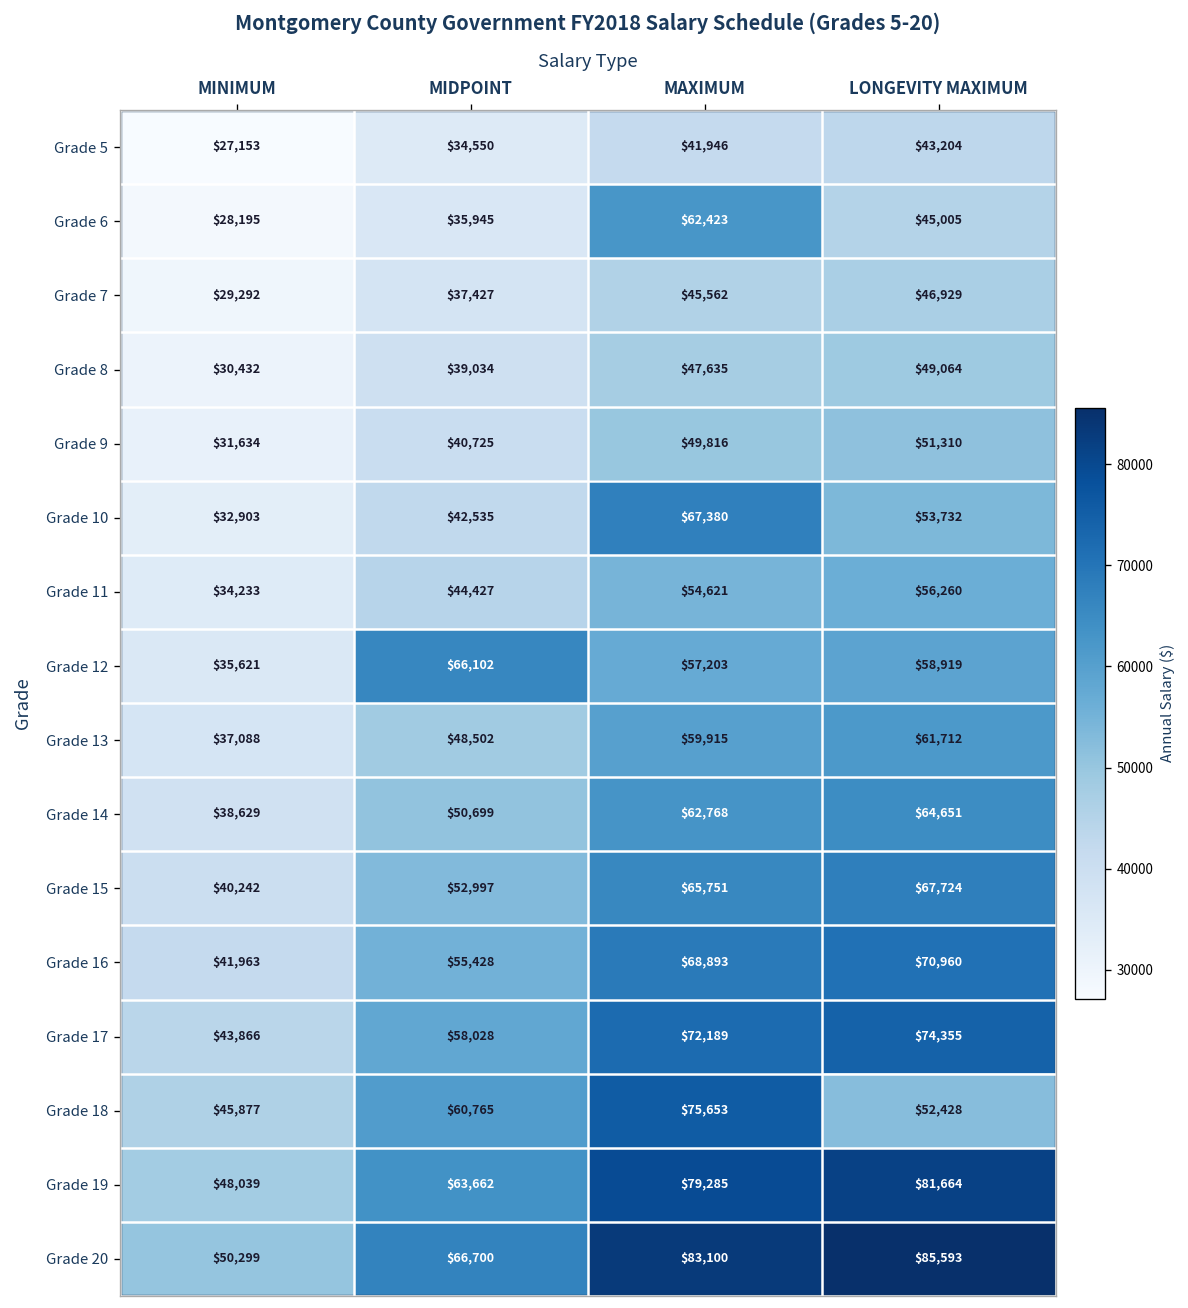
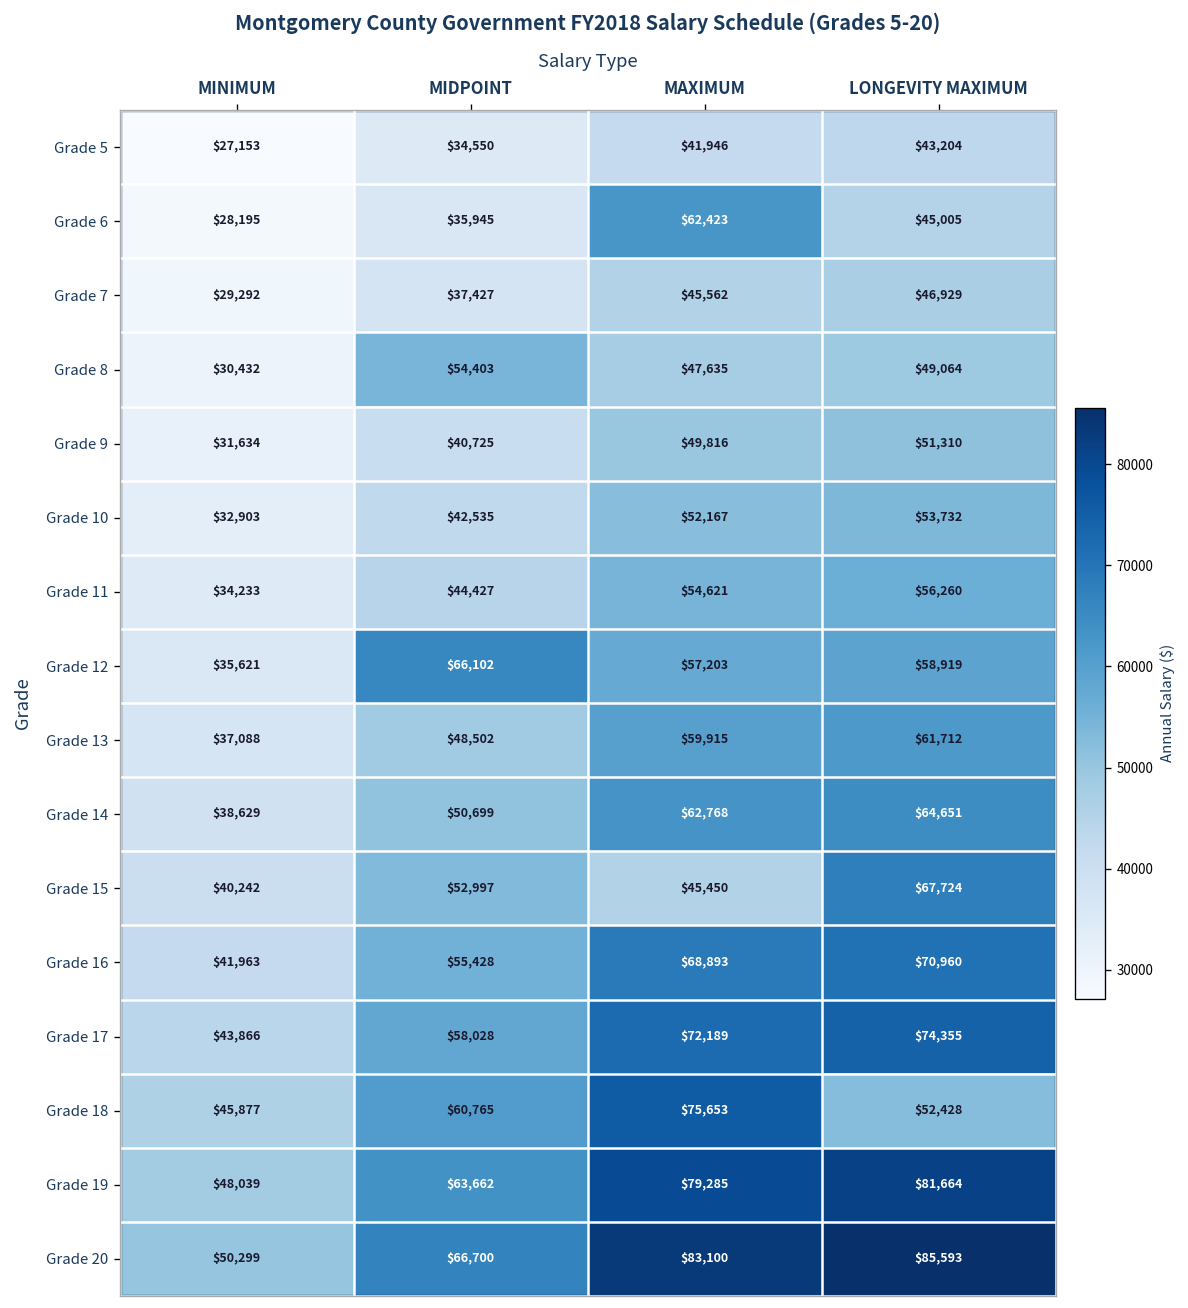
  {
    "Grade 5": {
      "MINIMUM": "$27,153",
      "MIDPOINT": "$34,550",
      "MAXIMUM": "$41,946",
      "LONGEVITY MAXIMUM": "$43,204"
    },
    "Grade 6": {
      "MINIMUM": "$28,195",
      "MIDPOINT": "$35,945",
      "MAXIMUM": "$62,423",
      "LONGEVITY MAXIMUM": "$45,005"
    },
    "Grade 7": {
      "MINIMUM": "$29,292",
      "MIDPOINT": "$37,427",
      "MAXIMUM": "$45,562",
      "LONGEVITY MAXIMUM": "$46,929"
    },
    "Grade 8": {
      "MINIMUM": "$30,432",
-     "MIDPOINT": "$39,034",
+     "MIDPOINT": "$54,403",
      "MAXIMUM": "$47,635",
      "LONGEVITY MAXIMUM": "$49,064"
    },
    "Grade 9": {
      "MINIMUM": "$31,634",
      "MIDPOINT": "$40,725",
      "MAXIMUM": "$49,816",
      "LONGEVITY MAXIMUM": "$51,310"
    },
    "Grade 10": {
      "MINIMUM": "$32,903",
      "MIDPOINT": "$42,535",
-     "MAXIMUM": "$67,380",
+     "MAXIMUM": "$52,167",
      "LONGEVITY MAXIMUM": "$53,732"
    },
    "Grade 11": {
      "MINIMUM": "$34,233",
      "MIDPOINT": "$44,427",
      "MAXIMUM": "$54,621",
      "LONGEVITY MAXIMUM": "$56,260"
    },
    "Grade 12": {
      "MINIMUM": "$35,621",
      "MIDPOINT": "$66,102",
      "MAXIMUM": "$57,203",
      "LONGEVITY MAXIMUM": "$58,919"
    },
    "Grade 13": {
      "MINIMUM": "$37,088",
      "MIDPOINT": "$48,502",
      "MAXIMUM": "$59,915",
      "LONGEVITY MAXIMUM": "$61,712"
    },
    "Grade 14": {
      "MINIMUM": "$38,629",
      "MIDPOINT": "$50,699",
      "MAXIMUM": "$62,768",
      "LONGEVITY MAXIMUM": "$64,651"
    },
    "Grade 15": {
      "MINIMUM": "$40,242",
      "MIDPOINT": "$52,997",
-     "MAXIMUM": "$65,751",
+     "MAXIMUM": "$45,450",
      "LONGEVITY MAXIMUM": "$67,724"
    },
    "Grade 16": {
      "MINIMUM": "$41,963",
      "MIDPOINT": "$55,428",
      "MAXIMUM": "$68,893",
      "LONGEVITY MAXIMUM": "$70,960"
    },
    "Grade 17": {
      "MINIMUM": "$43,866",
      "MIDPOINT": "$58,028",
      "MAXIMUM": "$72,189",
      "LONGEVITY MAXIMUM": "$74,355"
    },
    "Grade 18": {
      "MINIMUM": "$45,877",
      "MIDPOINT": "$60,765",
      "MAXIMUM": "$75,653",
      "LONGEVITY MAXIMUM": "$52,428"
    },
    "Grade 19": {
      "MINIMUM": "$48,039",
      "MIDPOINT": "$63,662",
      "MAXIMUM": "$79,285",
      "LONGEVITY MAXIMUM": "$81,664"
    },
    "Grade 20": {
      "MINIMUM": "$50,299",
      "MIDPOINT": "$66,700",
      "MAXIMUM": "$83,100",
      "LONGEVITY MAXIMUM": "$85,593"
    }
  }
